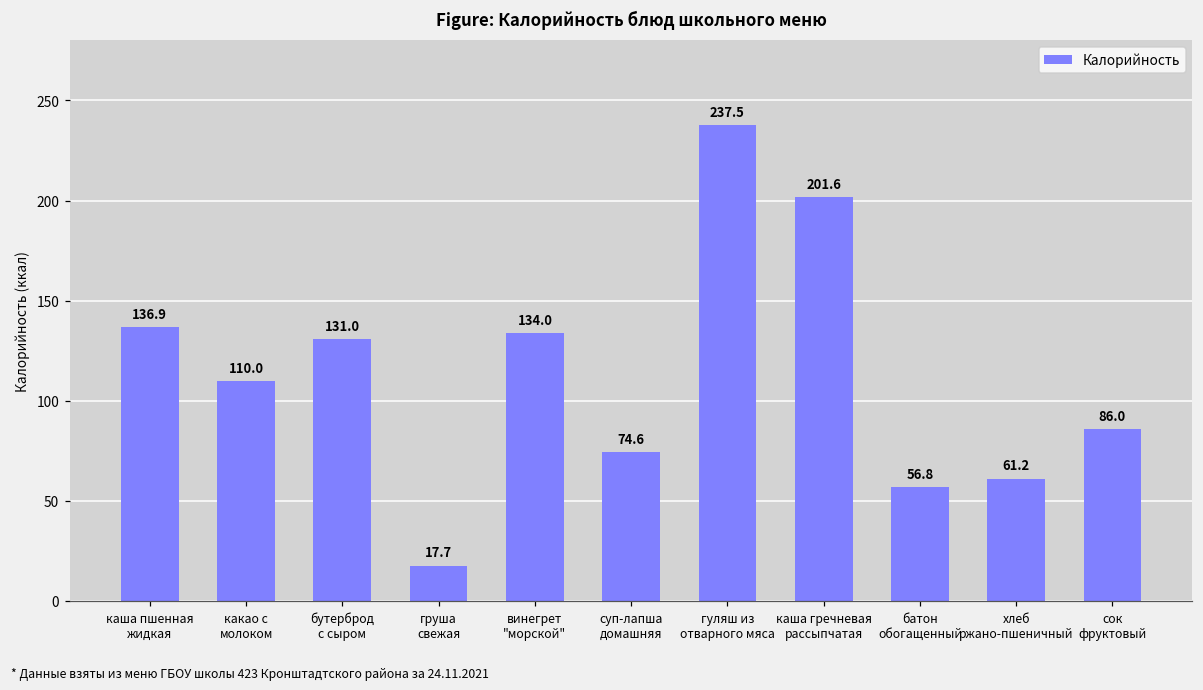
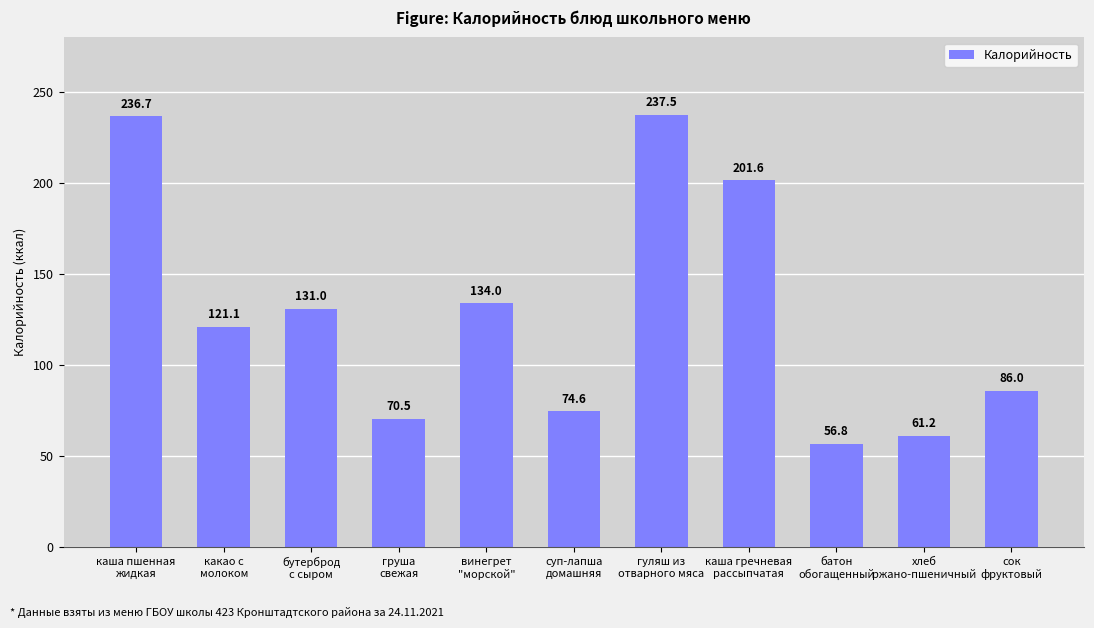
  {
-   "каша пшенная жидкая": 136.9,
-   "какао с молоком": 110.0,
+   "каша пшенная жидкая": 236.7,
+   "какао с молоком": 121.1,
    "бутерброд с сыром": 131.0,
-   "груша свежая": 17.7,
+   "груша свежая": 70.5,
    "винегрет \"морской\"": 134.0,
    "суп-лапша домашняя": 74.6,
    "гуляш из отварного мяса": 237.5,
    "каша гречневая рассыпчатая": 201.6,
    "батон обогащенный": 56.8,
    "хлеб ржано-пшеничный": 61.2,
    "сок фруктовый": 86.0
  }
